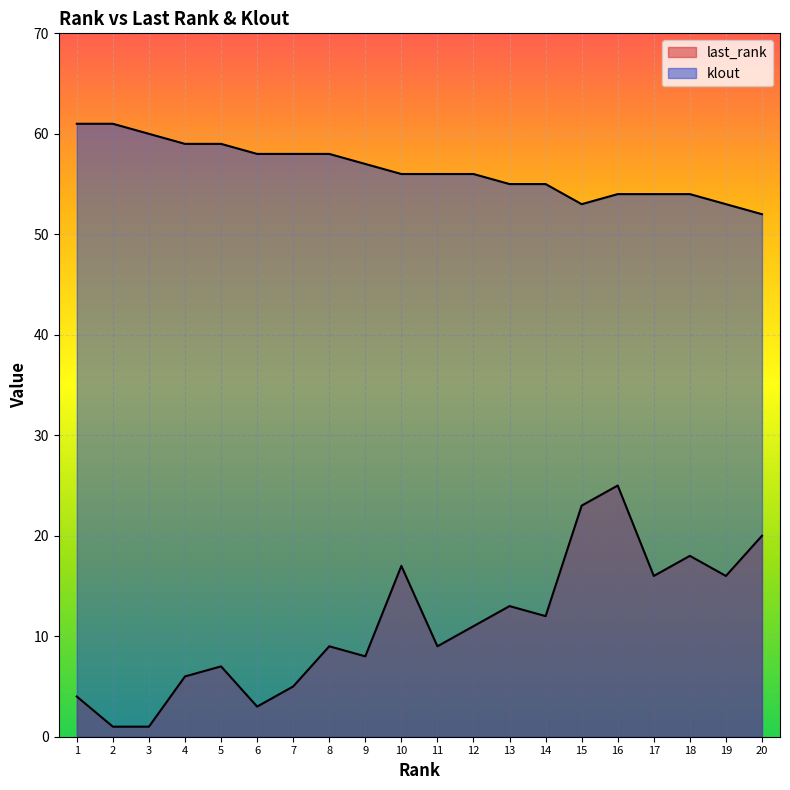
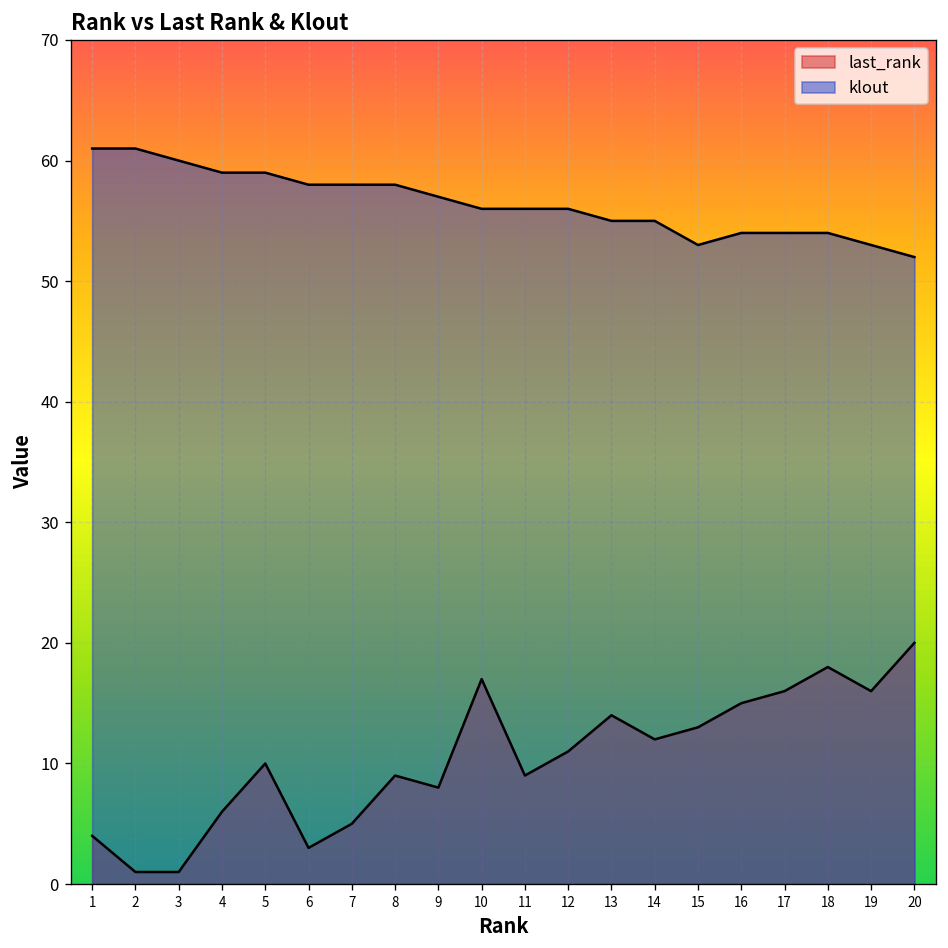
  {
    "last_rank": {
      "1": 4,
      "2": 1,
      "3": 1,
      "4": 6,
-     "5": 7,
+     "5": 10,
      "6": 3,
      "7": 5,
      "8": 9,
      "9": 8,
      "10": 17,
      "11": 9,
      "12": 11,
-     "13": 13,
+     "13": 14,
      "14": 12,
-     "15": 23,
-     "16": 25,
+     "15": 13,
+     "16": 15,
      "17": 16,
      "18": 18,
      "19": 16,
      "20": 20
    },
    "klout": {
      "1": 61,
      "2": 61,
      "3": 60,
      "4": 59,
      "5": 59,
      "6": 58,
      "7": 58,
      "8": 58,
      "9": 57,
      "10": 56,
      "11": 56,
      "12": 56,
      "13": 55,
      "14": 55,
      "15": 53,
      "16": 54,
      "17": 54,
      "18": 54,
      "19": 53,
      "20": 52
    }
  }
